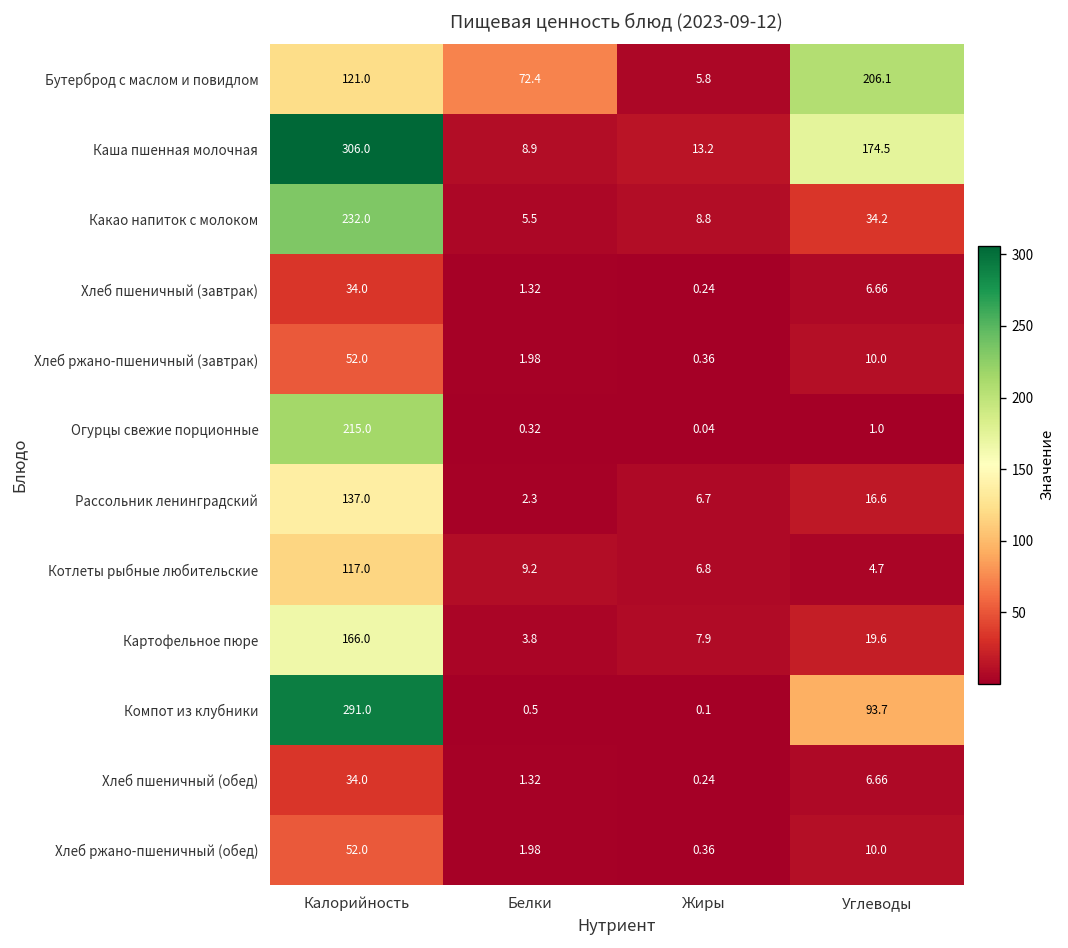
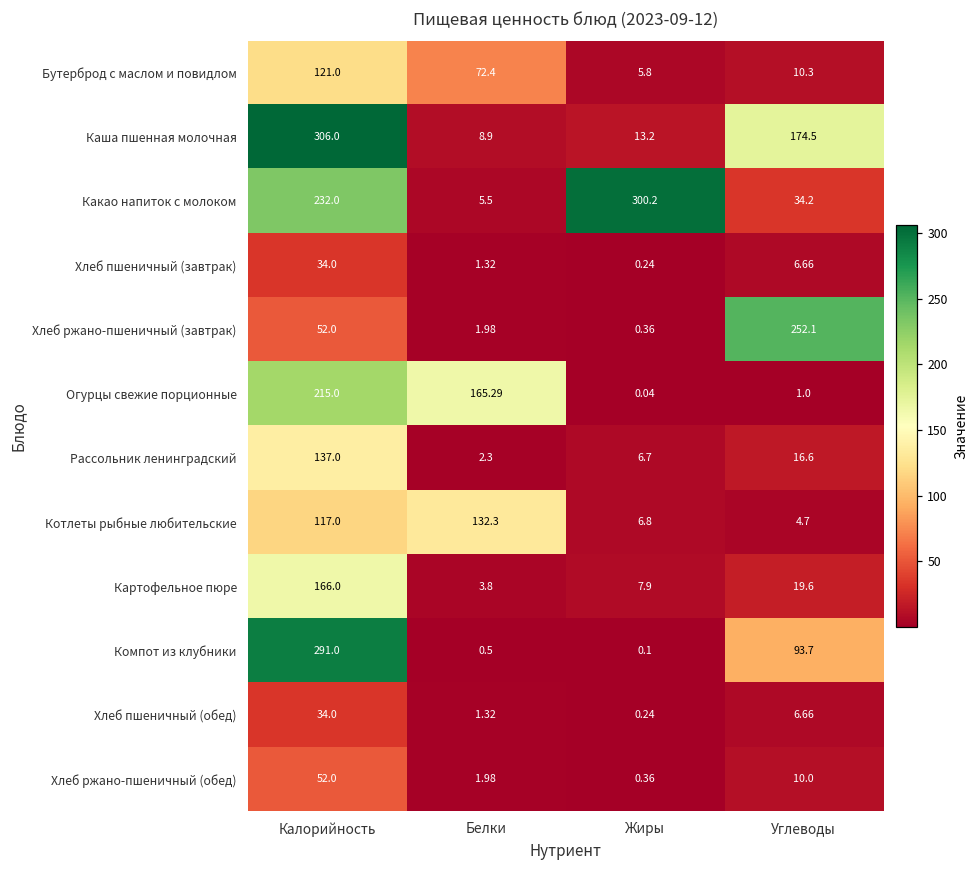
  {
    "Бутерброд с маслом и повидлом": {
      "Калорийность": 121.0,
      "Белки": 72.4,
      "Жиры": 5.8,
-     "Углеводы": 206.1
+     "Углеводы": 10.3
    },
    "Каша пшенная молочная": {
      "Калорийность": 306.0,
      "Белки": 8.9,
      "Жиры": 13.2,
      "Углеводы": 174.5
    },
    "Какао напиток с молоком": {
      "Калорийность": 232.0,
      "Белки": 5.5,
-     "Жиры": 8.8,
+     "Жиры": 300.2,
      "Углеводы": 34.2
    },
    "Хлеб пшеничный (завтрак)": {
      "Калорийность": 34.0,
      "Белки": 1.32,
      "Жиры": 0.24,
      "Углеводы": 6.66
    },
    "Хлеб ржано-пшеничный (завтрак)": {
      "Калорийность": 52.0,
      "Белки": 1.98,
      "Жиры": 0.36,
-     "Углеводы": 10.0
+     "Углеводы": 252.1
    },
    "Огурцы свежие порционные": {
      "Калорийность": 215.0,
-     "Белки": 0.32,
+     "Белки": 165.29,
      "Жиры": 0.04,
      "Углеводы": 1.0
    },
    "Рассольник ленинградский": {
      "Калорийность": 137.0,
      "Белки": 2.3,
      "Жиры": 6.7,
      "Углеводы": 16.6
    },
    "Котлеты рыбные любительские": {
      "Калорийность": 117.0,
-     "Белки": 9.2,
+     "Белки": 132.3,
      "Жиры": 6.8,
      "Углеводы": 4.7
    },
    "Картофельное пюре": {
      "Калорийность": 166.0,
      "Белки": 3.8,
      "Жиры": 7.9,
      "Углеводы": 19.6
    },
    "Компот из клубники": {
      "Калорийность": 291.0,
      "Белки": 0.5,
      "Жиры": 0.1,
      "Углеводы": 93.7
    },
    "Хлеб пшеничный (обед)": {
      "Калорийность": 34.0,
      "Белки": 1.32,
      "Жиры": 0.24,
      "Углеводы": 6.66
    },
    "Хлеб ржано-пшеничный (обед)": {
      "Калорийность": 52.0,
      "Белки": 1.98,
      "Жиры": 0.36,
      "Углеводы": 10.0
    }
  }
